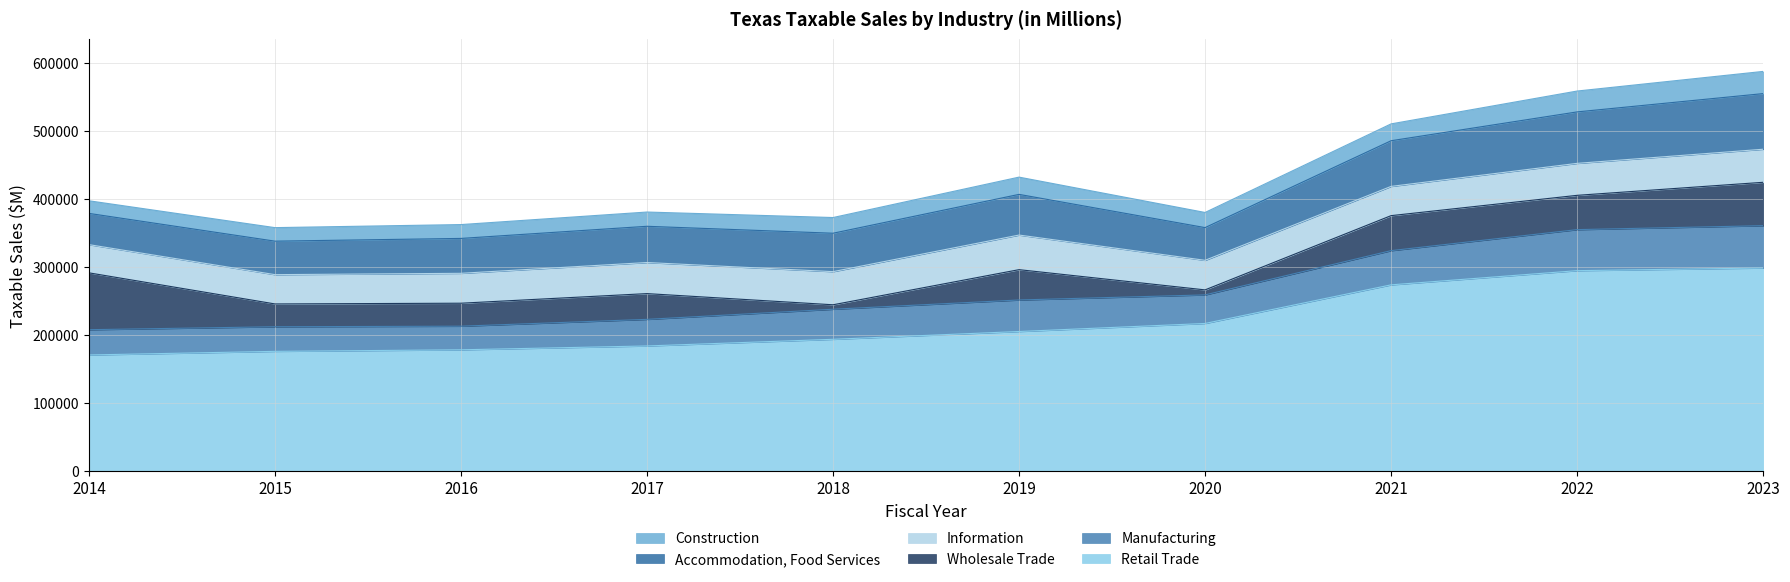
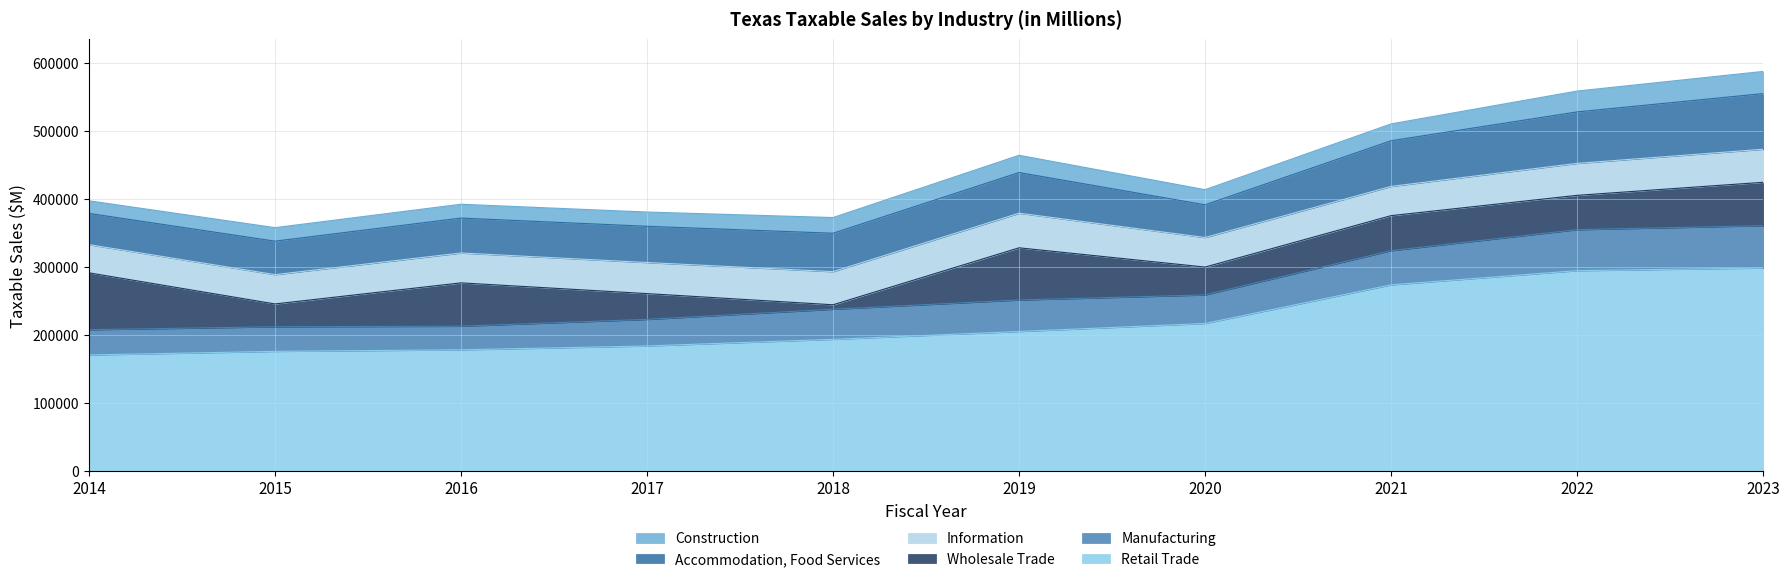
  {
    "Wholesale Trade": {
      "2014": 80000,
      "2015": 30000,
-     "2016": 30000,
+     "2016": 60000,
      "2017": 40000,
      "2018": 10000,
-     "2019": 40000,
-     "2020": 10000,
+     "2019": 80000,
+     "2020": 40000,
      "2021": 50000,
      "2022": 50000,
      "2023": 60000
    }
  }
